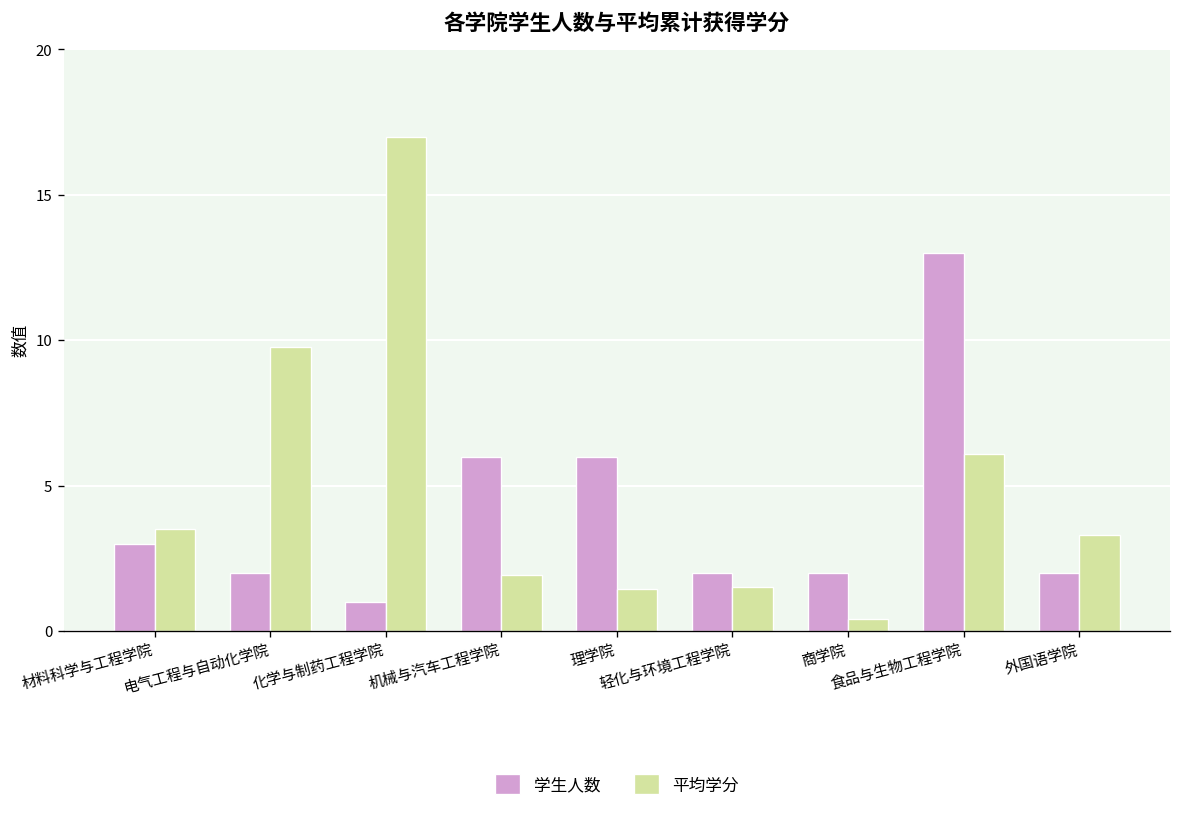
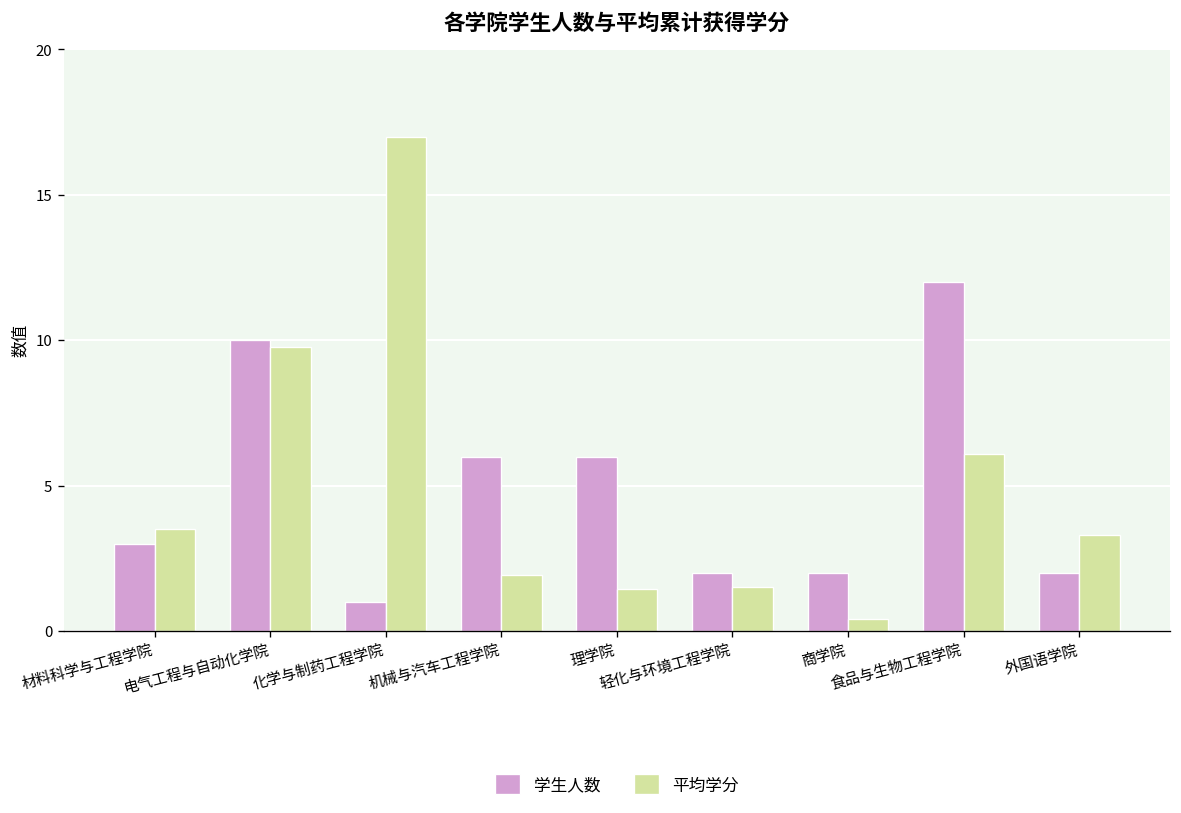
  {
    "学生人数": {
      "材料科学与工程学院": 3,
-     "电气工程与自动化学院": 2,
+     "电气工程与自动化学院": 10,
      "化学与制药工程学院": 1,
      "机械与汽车工程学院": 6,
      "理学院": 6,
      "轻化与环境工程学院": 2,
      "商学院": 2,
-     "食品与生物工程学院": 13,
+     "食品与生物工程学院": 12,
      "外国语学院": 2
    },
    "平均学分": {
      "材料科学与工程学院": 3.5,
      "电气工程与自动化学院": 9.8,
      "化学与制药工程学院": 17,
      "机械与汽车工程学院": 2,
      "理学院": 1.4,
      "轻化与环境工程学院": 1.5,
      "商学院": 0.4,
      "食品与生物工程学院": 6,
      "外国语学院": 3.3
    }
  }
